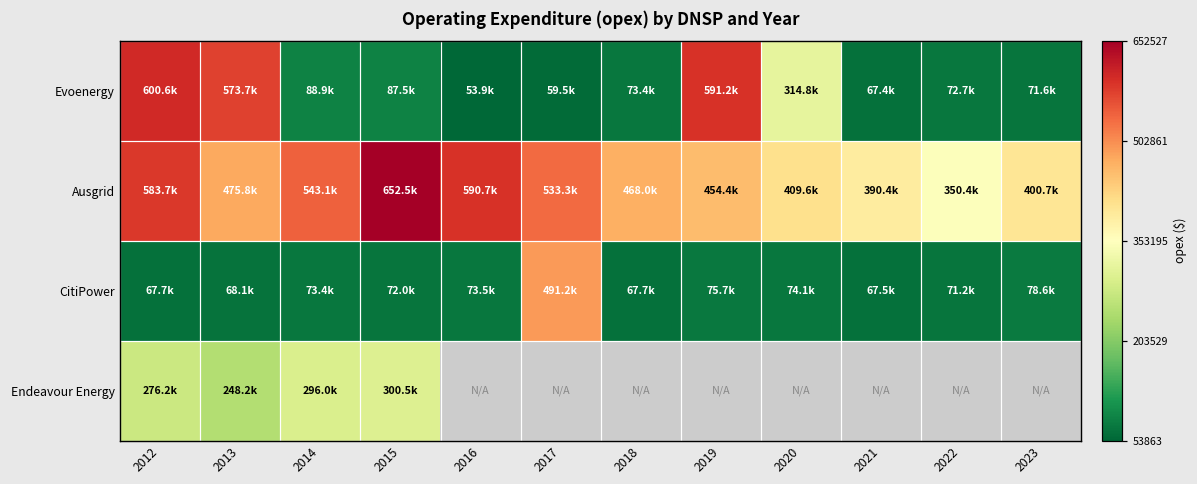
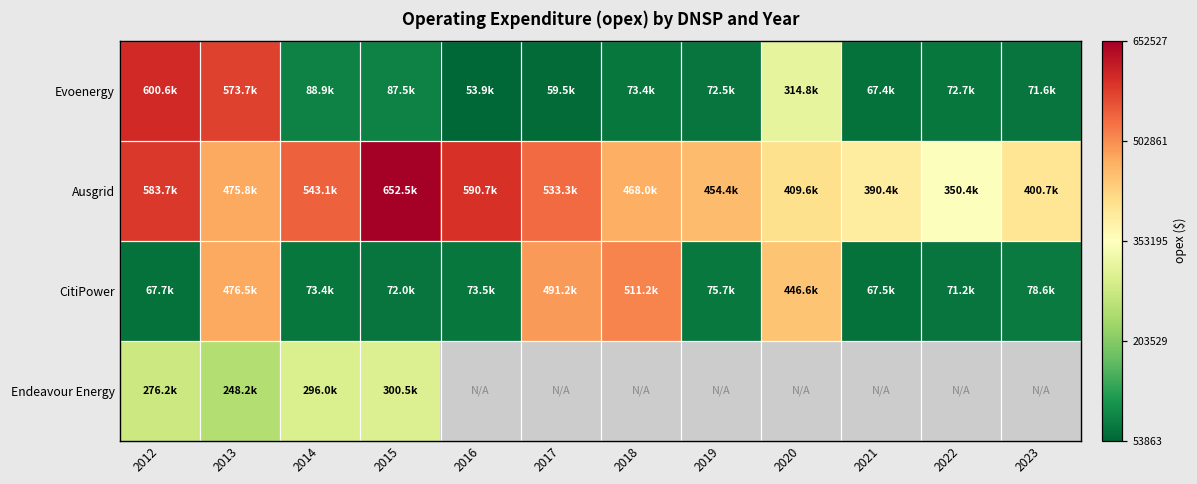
  {
    "Evoenergy": {
      "2012": "600.6k",
      "2013": "573.7k",
      "2014": "88.9k",
      "2015": "87.5k",
      "2016": "53.9k",
      "2017": "59.5k",
      "2018": "73.4k",
-     "2019": "591.2k",
+     "2019": "72.5k",
      "2020": "314.8k",
      "2021": "67.4k",
      "2022": "72.7k",
      "2023": "71.6k"
    },
    "Ausgrid": {
      "2012": "583.7k",
      "2013": "475.8k",
      "2014": "543.1k",
      "2015": "652.5k",
      "2016": "590.7k",
      "2017": "533.3k",
      "2018": "468.0k",
      "2019": "454.4k",
      "2020": "409.6k",
      "2021": "390.4k",
      "2022": "350.4k",
      "2023": "400.7k"
    },
    "CitiPower": {
      "2012": "67.7k",
-     "2013": "68.1k",
+     "2013": "476.5k",
      "2014": "73.4k",
      "2015": "72.0k",
      "2016": "73.5k",
      "2017": "491.2k",
-     "2018": "67.7k",
+     "2018": "511.2k",
      "2019": "75.7k",
-     "2020": "74.1k",
+     "2020": "446.6k",
      "2021": "67.5k",
      "2022": "71.2k",
      "2023": "78.6k"
    },
    "Endeavour Energy": {
      "2012": "276.2k",
      "2013": "248.2k",
      "2014": "296.0k",
      "2015": "300.5k"
    }
  }
